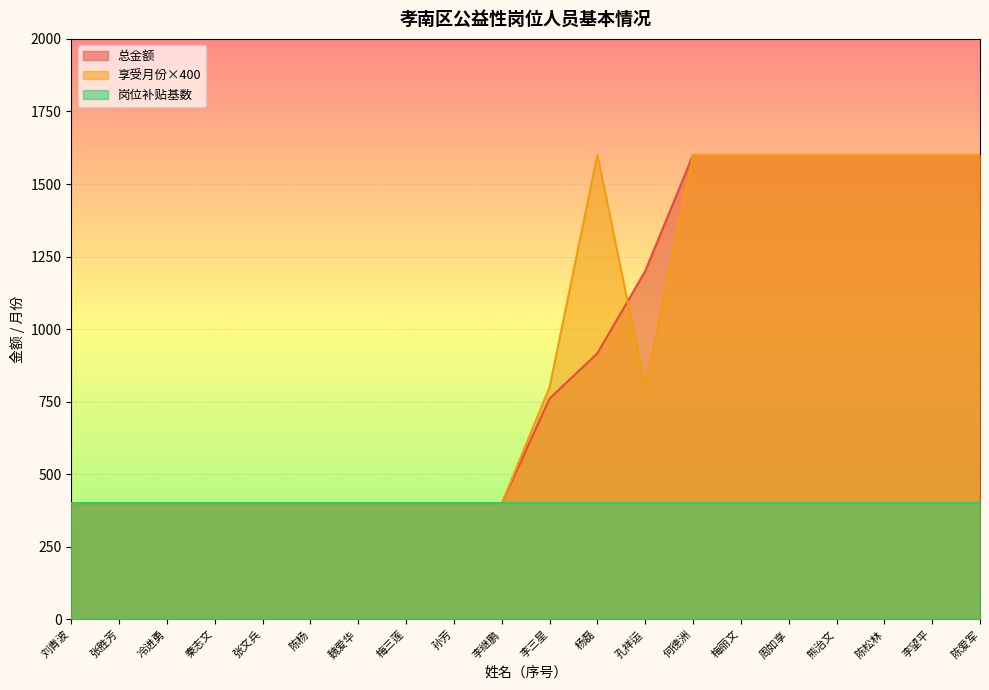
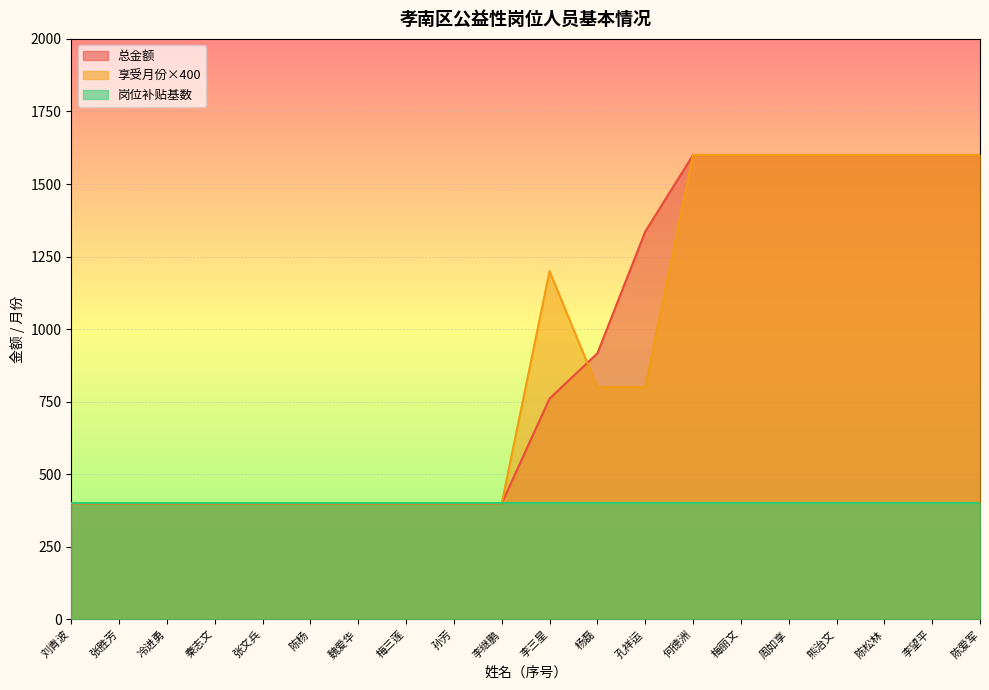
  {
    "总金额": {
      "李三星": 760,
      "杨磊": 920,
-     "孔祥运": 1200
+     "孔祥运": 1340
    },
    "享受月份×400": {
-     "李三星": 800,
-     "杨磊": 1600,
+     "李三星": 1200,
+     "杨磊": 800,
      "孔祥运": 800
    },
    "岗位补贴基数": {
      "李三星": 400,
      "杨磊": 400,
      "孔祥运": 400,
      "何德洲": 400,
      "梅丽文": 400,
      "周如享": 400,
      "熊治文": 400,
      "陈松林": 400,
      "李望平": 400,
      "陈爱军": 400
    }
  }
